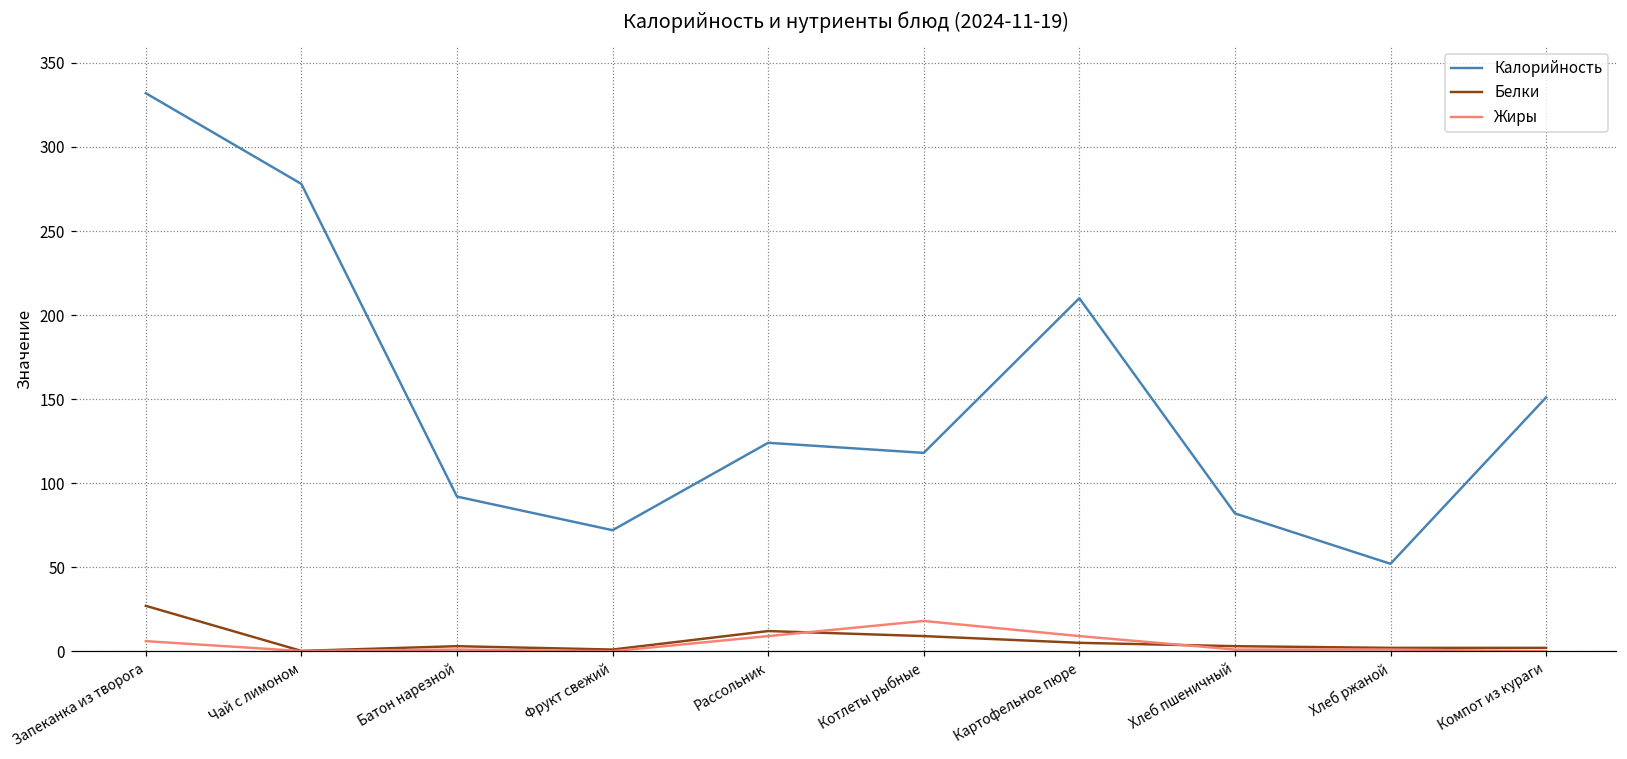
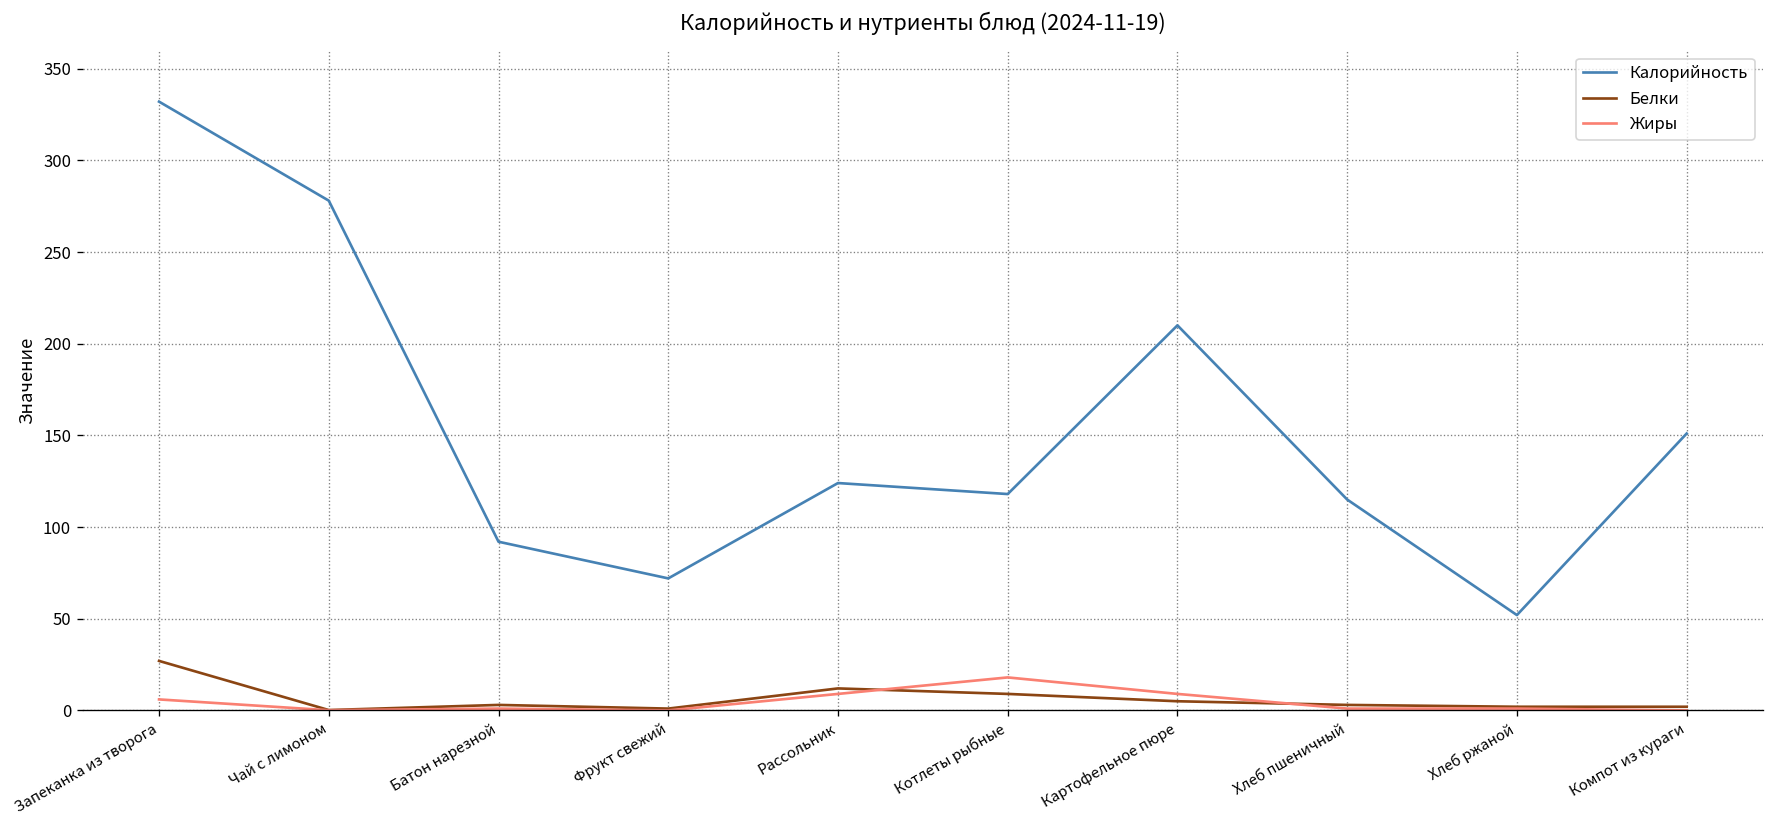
  {
    "Калорийность": {
      "Запеканка из творога": 332,
      "Чай с лимоном": 278,
      "Батон нарезной": 92,
      "Фрукт свежий": 72,
      "Рассольник": 124,
      "Котлеты рыбные": 118,
      "Картофельное пюре": 210,
-     "Хлеб пшеничный": 82,
+     "Хлеб пшеничный": 115,
      "Хлеб ржаной": 52,
      "Компот из кураги": 151
    },
    "Белки": {
      "Запеканка из творога": 27,
      "Батон нарезной": 3,
      "Рассольник": 12,
      "Котлеты рыбные": 9,
      "Картофельное пюре": 5,
      "Хлеб пшеничный": 3,
      "Компот из кураги": 2
    },
    "Жиры": {
      "Запеканка из творога": 6,
      "Батон нарезной": 1,
      "Рассольник": 9,
      "Котлеты рыбные": 18,
      "Картофельное пюре": 9,
      "Хлеб пшеничный": 1,
      "Компот из кураги": 0
    }
  }
